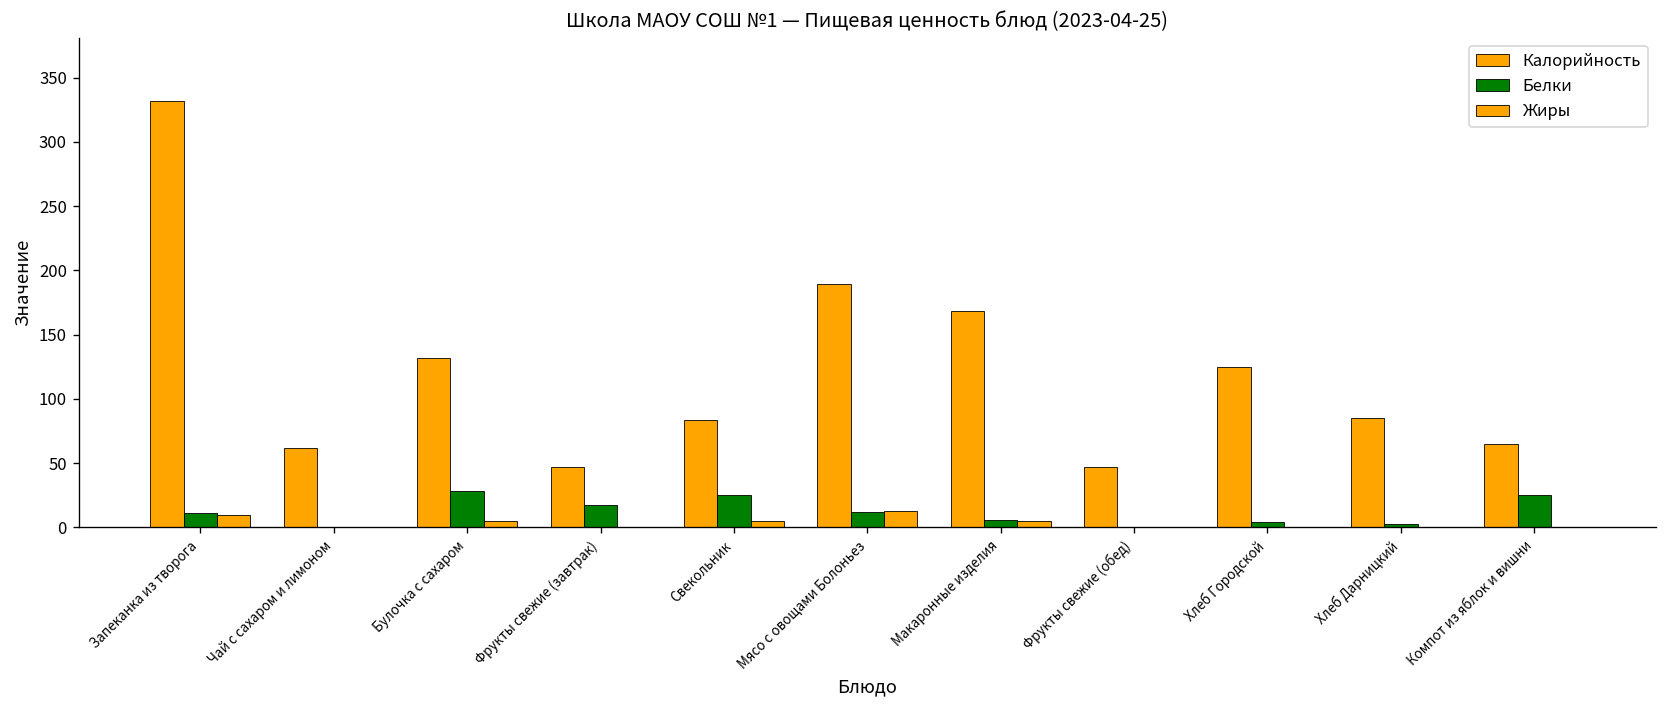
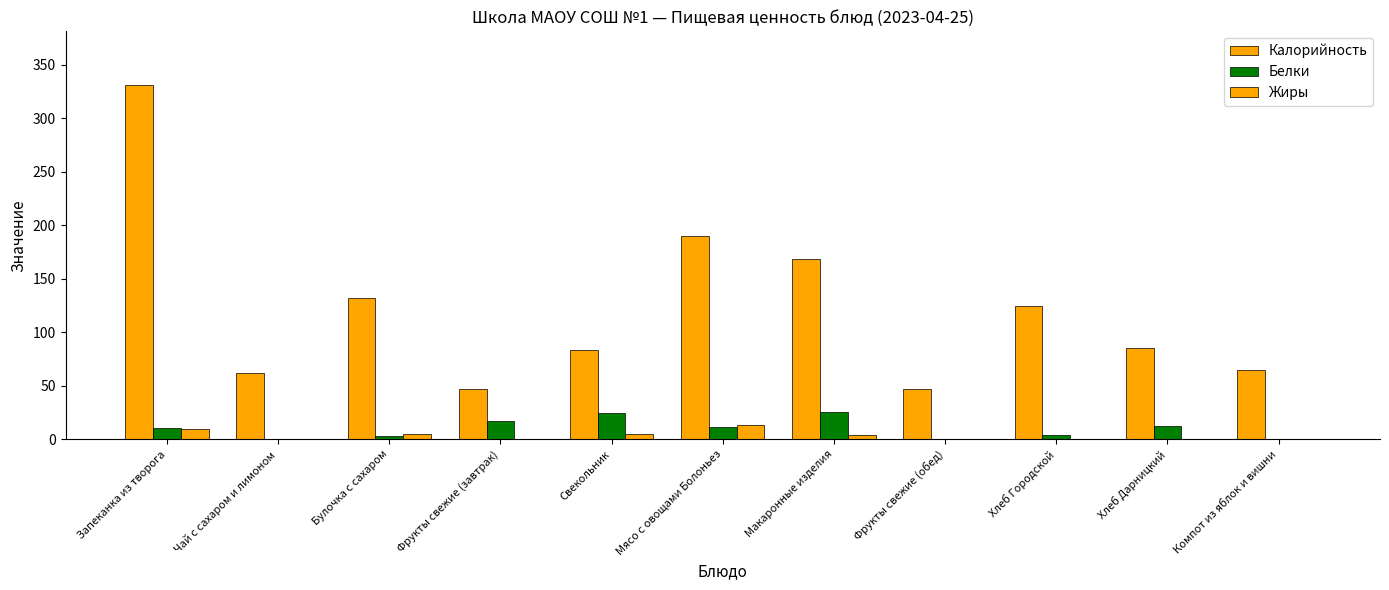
  {
    "Белки": {
      "Запеканка из творога": 11,
-     "Булочка с сахаром": 29,
+     "Булочка с сахаром": 3,
      "Фрукты свежие (завтрак)": 17,
      "Свекольник": 25,
      "Мясо с овощами Болоньез": 12,
-     "Макаронные изделия": 6,
+     "Макаронные изделия": 26,
      "Хлеб Городской": 4,
-     "Хлеб Дарницкий": 3,
-     "Компот из яблок и вишни": 25
+     "Хлеб Дарницкий": 12,
+     "Компот из яблок и вишни": 0
    }
  }
